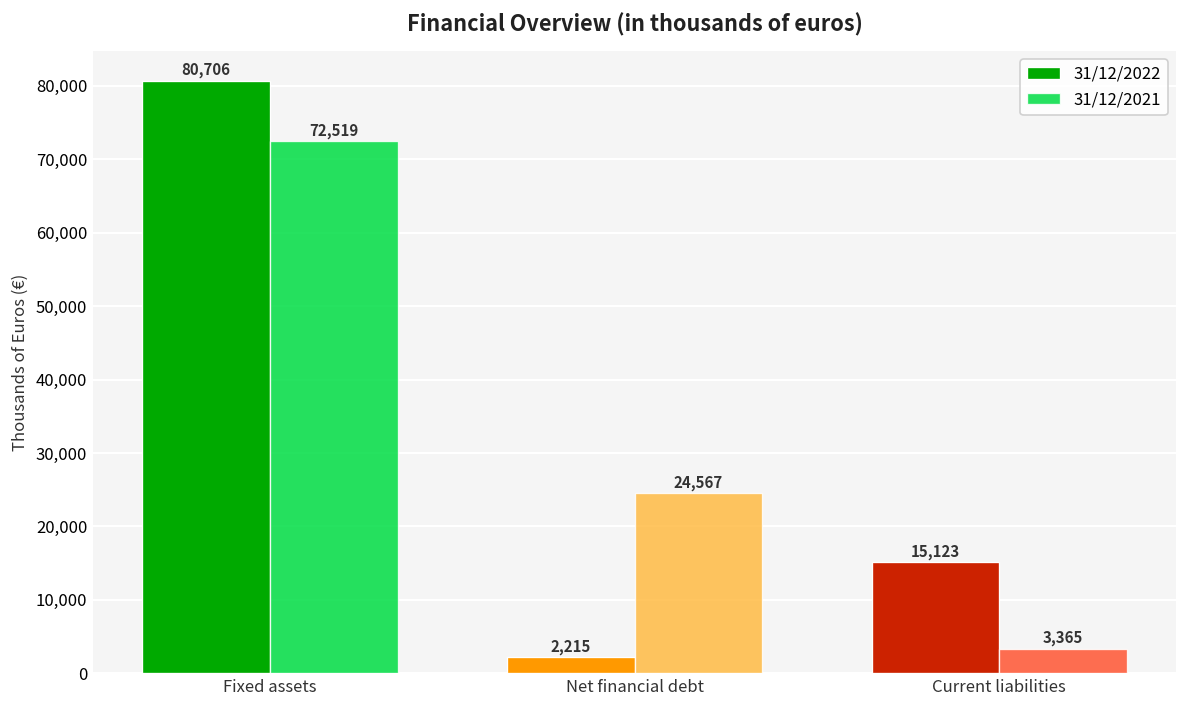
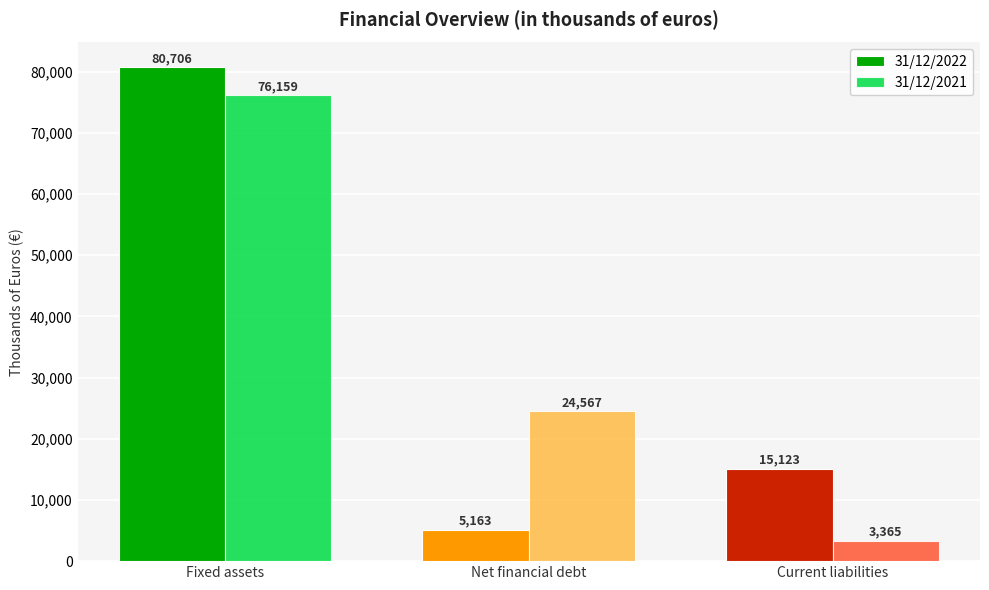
  {
    "31/12/2022": {
      "Fixed assets": "80,706",
-     "Net financial debt": "2,215",
+     "Net financial debt": "5,163",
      "Current liabilities": "15,123"
    },
    "31/12/2021": {
-     "Fixed assets": "72,519",
+     "Fixed assets": "76,159",
      "Net financial debt": "24,567",
      "Current liabilities": "3,365"
    }
  }
